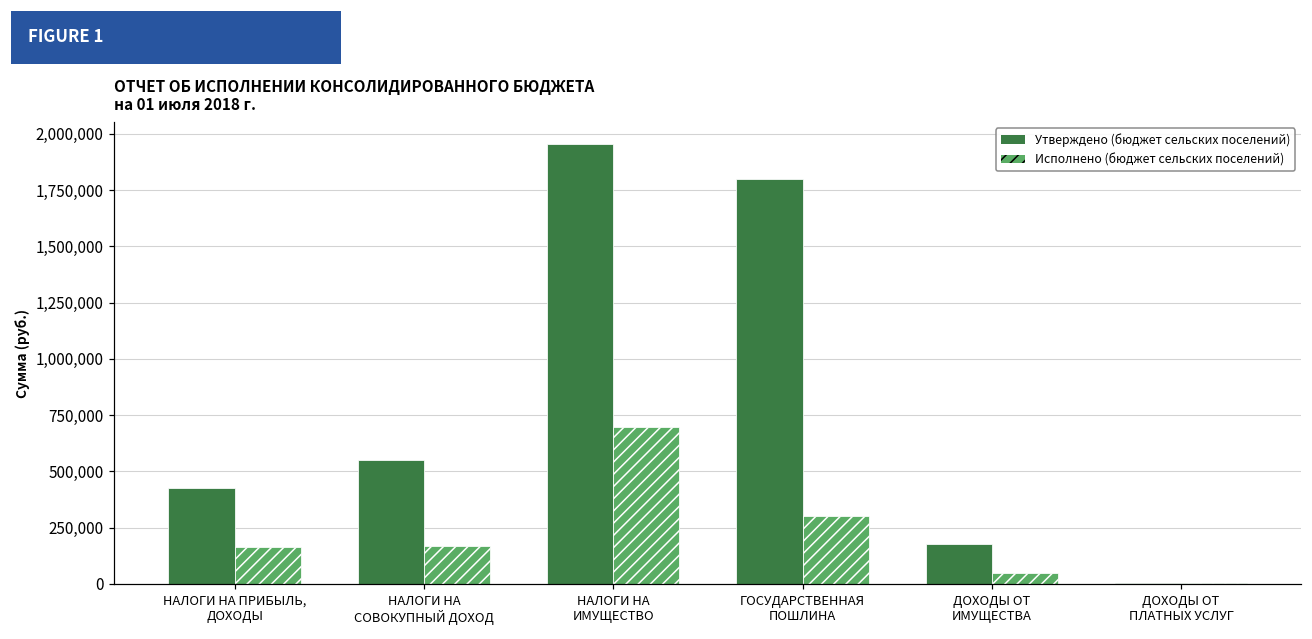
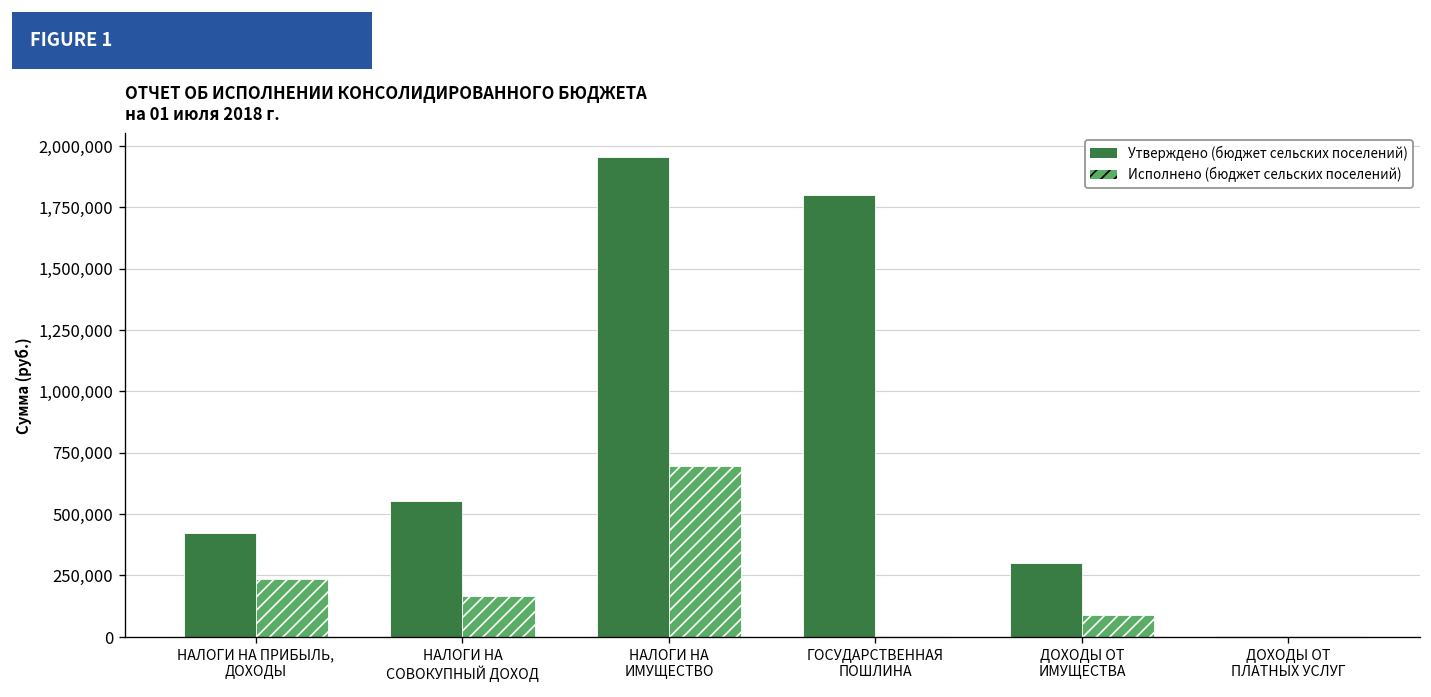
  {
    "Утверждено (бюджет сельских поселений)": {
      "НАЛОГИ НА ПРИБЫЛЬ, ДОХОДЫ": "420,000",
      "НАЛОГИ НА СОВОКУПНЫЙ ДОХОД": "550,000",
      "НАЛОГИ НА ИМУЩЕСТВО": "1,950,000",
      "ГОСУДАРСТВЕННАЯ ПОШЛИНА": "1,800,000",
-     "ДОХОДЫ ОТ ИМУЩЕСТВА": "180,000"
+     "ДОХОДЫ ОТ ИМУЩЕСТВА": "300,000"
    },
    "Исполнено (бюджет сельских поселений)": {
-     "НАЛОГИ НА ПРИБЫЛЬ, ДОХОДЫ": "160,000",
+     "НАЛОГИ НА ПРИБЫЛЬ, ДОХОДЫ": "240,000",
      "НАЛОГИ НА СОВОКУПНЫЙ ДОХОД": "170,000",
      "НАЛОГИ НА ИМУЩЕСТВО": "700,000",
-     "ГОСУДАРСТВЕННАЯ ПОШЛИНА": "300,000",
-     "ДОХОДЫ ОТ ИМУЩЕСТВА": "50,000"
+     "ГОСУДАРСТВЕННАЯ ПОШЛИНА": "0",
+     "ДОХОДЫ ОТ ИМУЩЕСТВА": "90,000"
    }
  }
